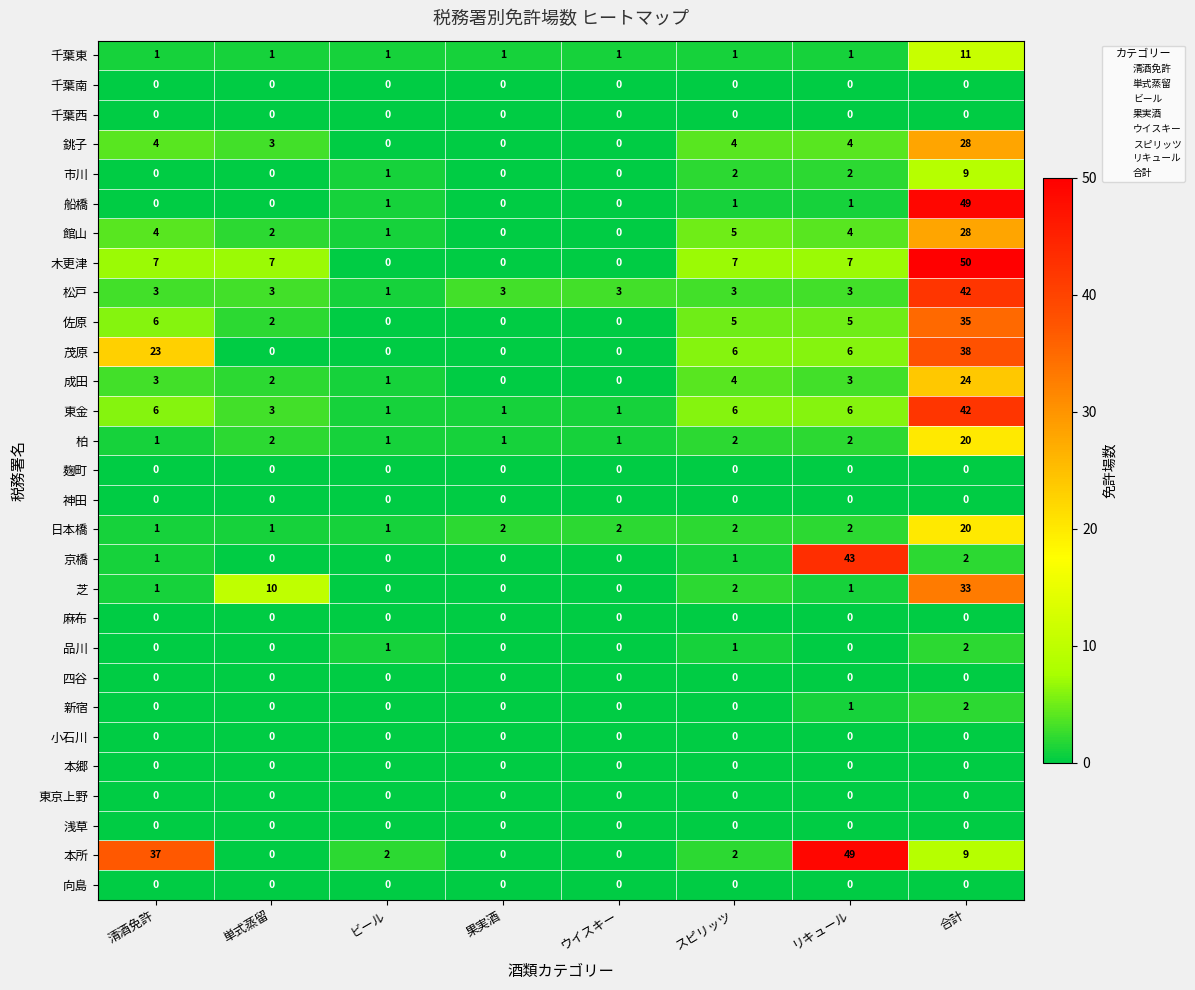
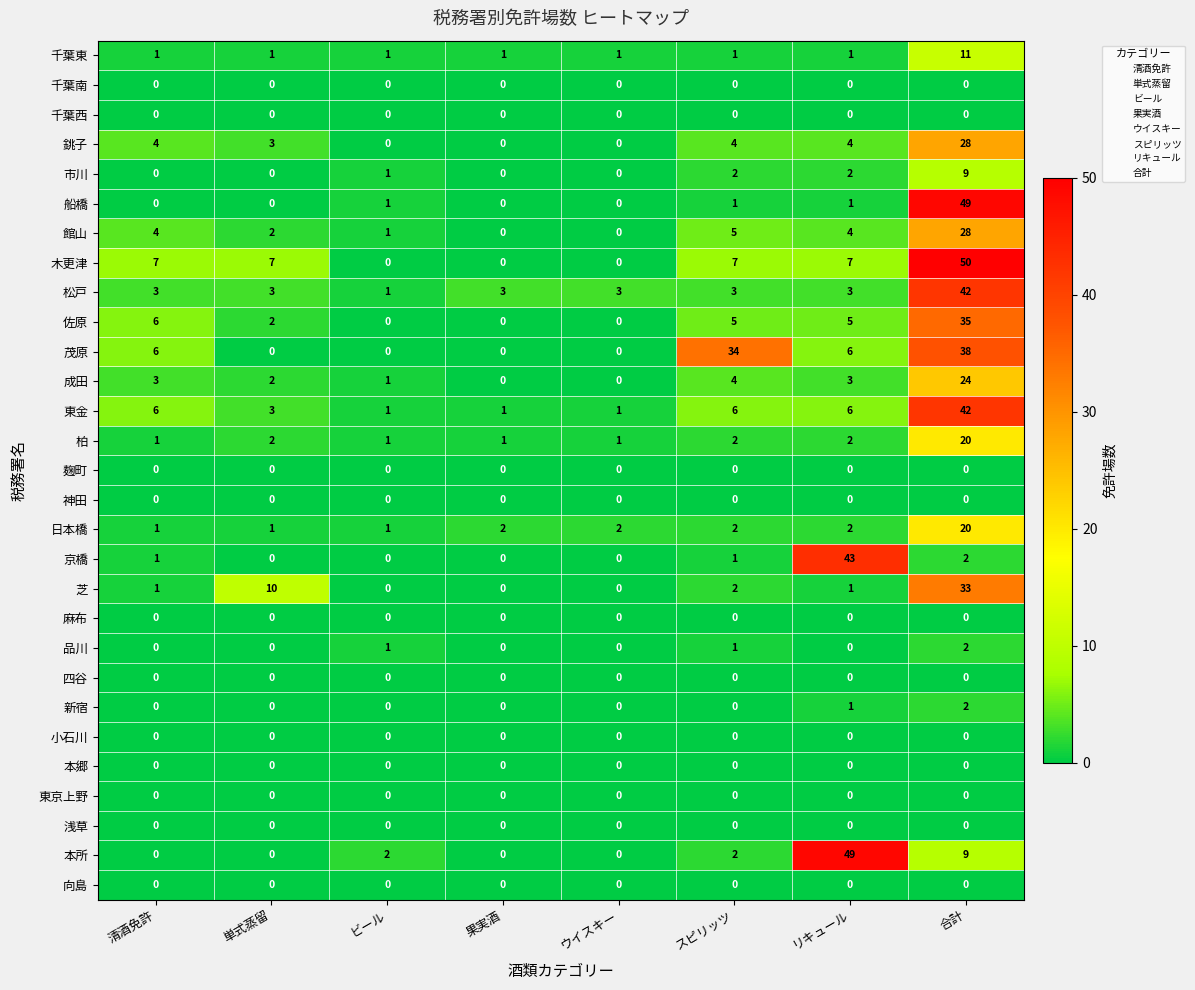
  {
    "茂原": {
-     "清酒免許": 23,
+     "清酒免許": 6,
      "単式蒸留": 0,
      "ビール": 0,
      "果実酒": 0,
      "ウイスキー": 0,
-     "スピリッツ": 6,
+     "スピリッツ": 34,
      "リキュール": 6,
      "合計": 38
    },
    "本所": {
-     "清酒免許": 37,
+     "清酒免許": 0,
      "単式蒸留": 0,
      "ビール": 2,
      "果実酒": 0,
      "ウイスキー": 0,
      "スピリッツ": 2,
      "リキュール": 49,
      "合計": 9
    }
  }
